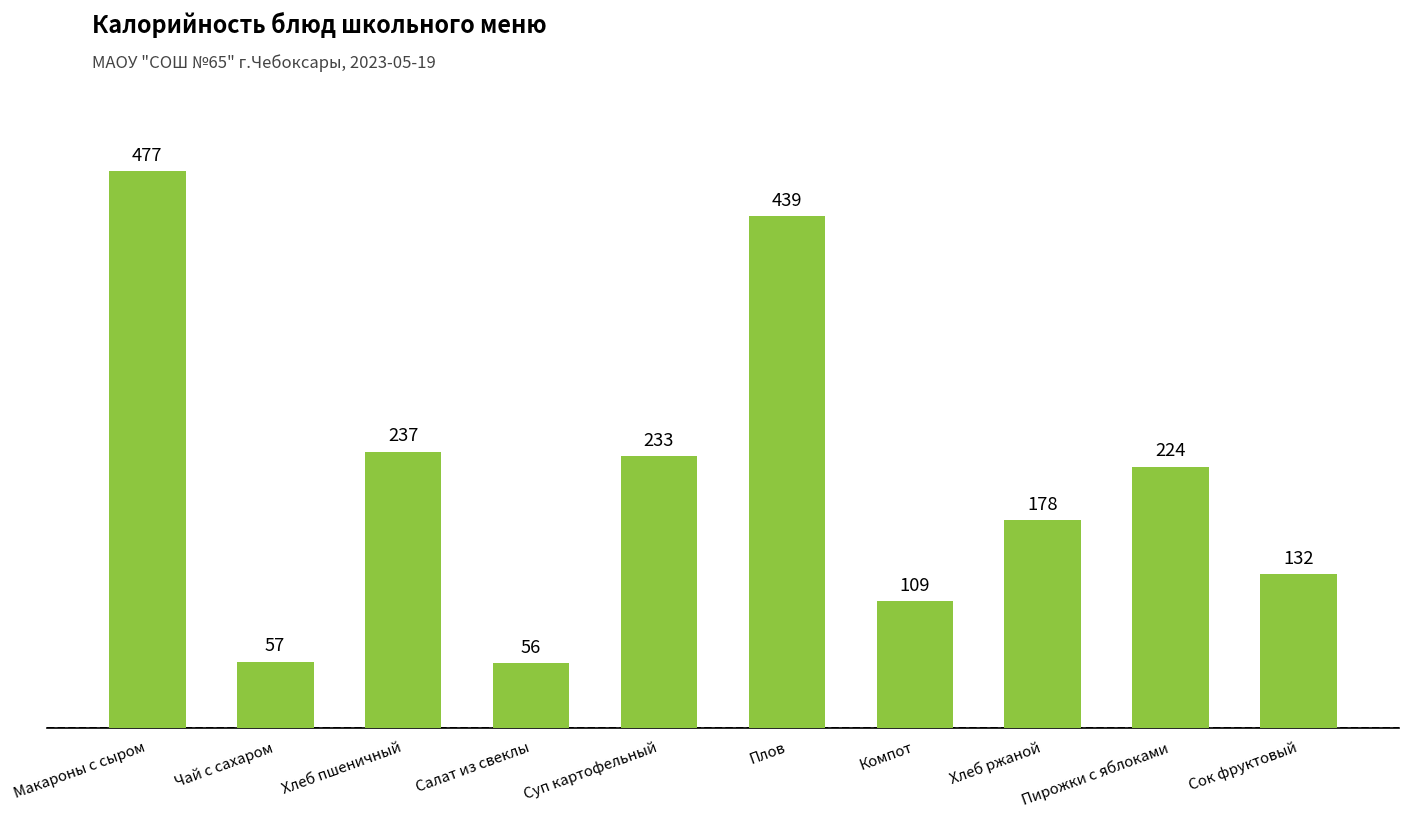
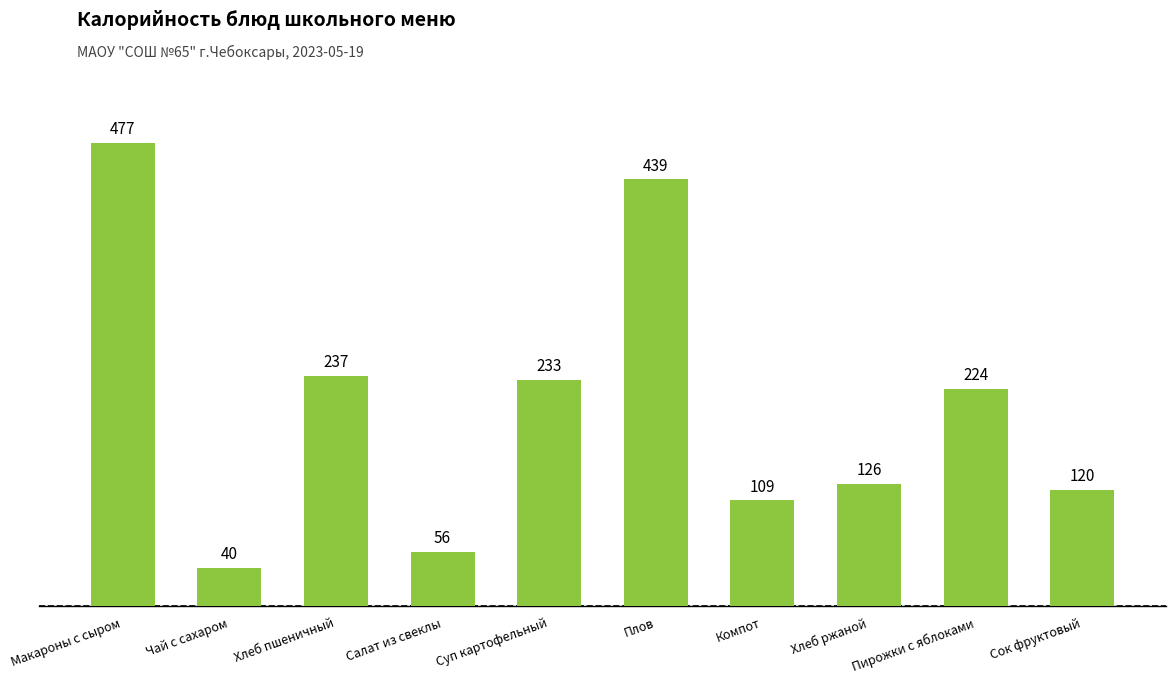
  {
    "Макароны с сыром": 477,
-   "Чай с сахаром": 57,
+   "Чай с сахаром": 40,
    "Хлеб пшеничный": 237,
    "Салат из свеклы": 56,
    "Суп картофельный": 233,
    "Плов": 439,
    "Компот": 109,
-   "Хлеб ржаной": 178,
+   "Хлеб ржаной": 126,
    "Пирожки с яблоками": 224,
-   "Сок фруктовый": 132
+   "Сок фруктовый": 120
  }
